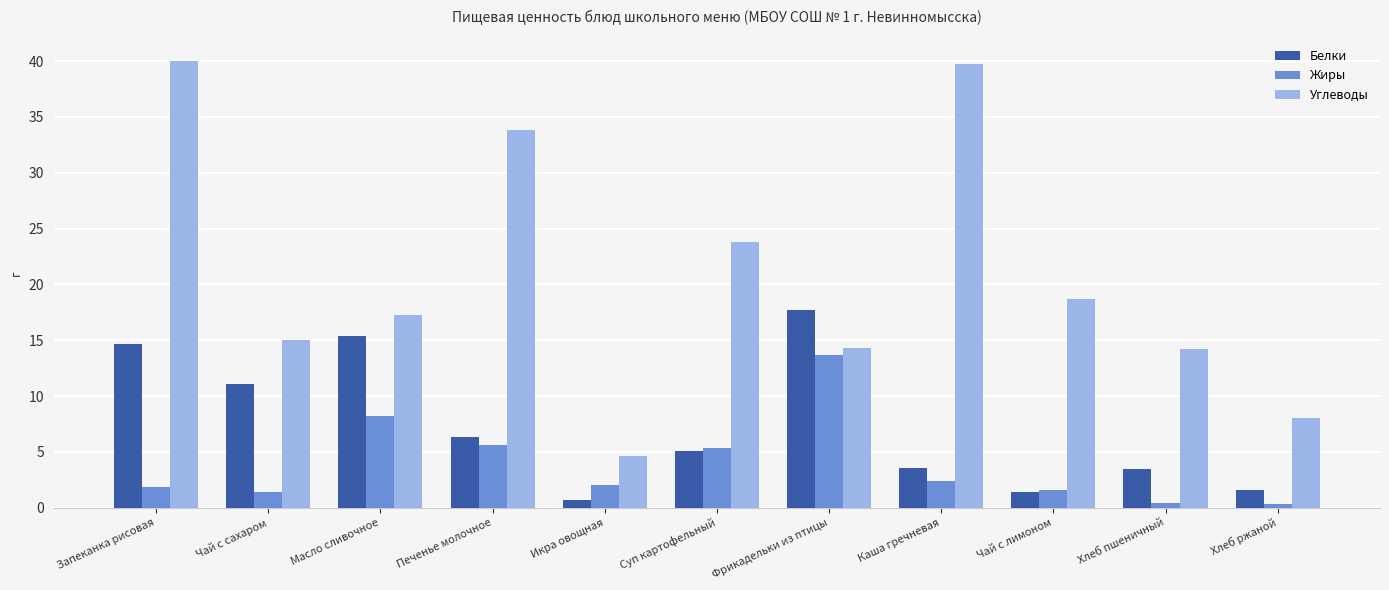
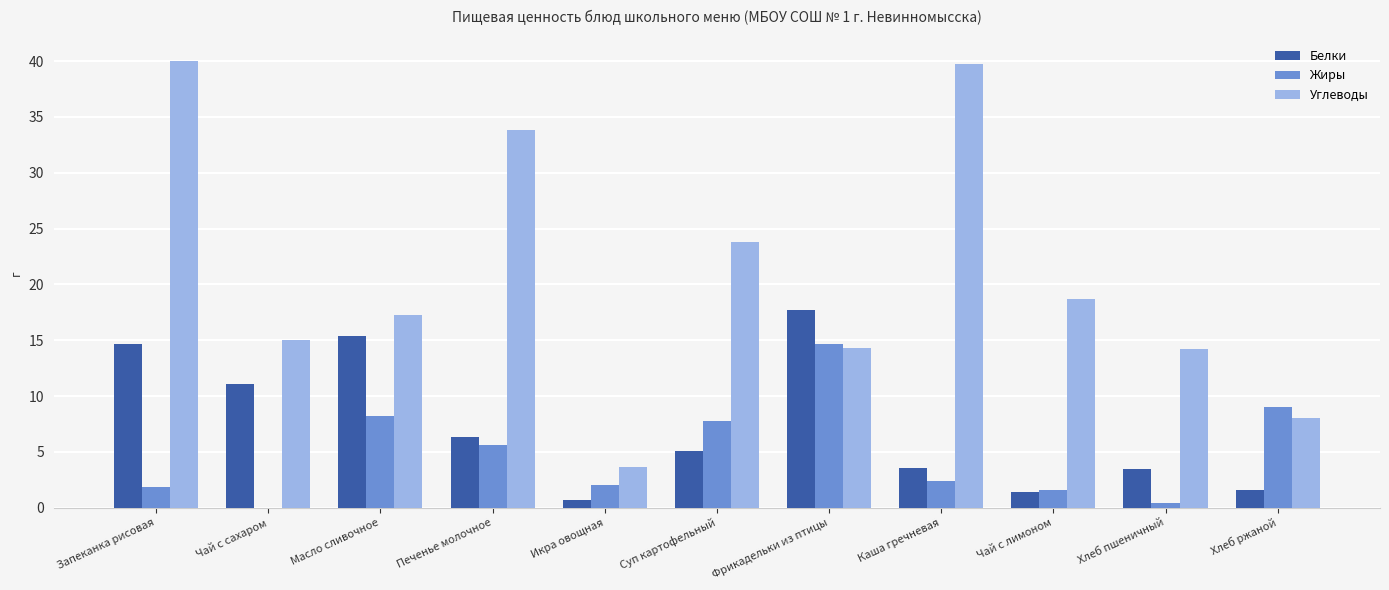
  {
    "Белки": {
      "Запеканка рисовая": 14.7,
      "Чай с сахаром": 11.1,
      "Масло сливочное": 15.4,
      "Печенье молочное": 6.3,
      "Икра овощная": 0.7,
      "Суп картофельный": 5.1,
      "Фрикадельки из птицы": 17.7,
      "Каша гречневая": 3.6,
      "Чай с лимоном": 1.4,
      "Хлеб пшеничный": 3.5,
      "Хлеб ржаной": 1.6
    },
    "Жиры": {
      "Запеканка рисовая": 1.9,
-     "Чай с сахаром": 1.4,
+     "Чай с сахаром": 0.0,
      "Масло сливочное": 8.2,
      "Печенье молочное": 5.7,
      "Икра овощная": 2.0,
-     "Суп картофельный": 5.4,
-     "Фрикадельки из птицы": 13.7,
+     "Суп картофельный": 7.8,
+     "Фрикадельки из птицы": 14.7,
      "Каша гречневая": 2.4,
      "Чай с лимоном": 1.6,
      "Хлеб пшеничный": 0.4,
-     "Хлеб ржаной": 0.3
+     "Хлеб ржаной": 9.0
    },
    "Углеводы": {
      "Запеканка рисовая": 40.0,
      "Чай с сахаром": 15.0,
      "Масло сливочное": 17.3,
      "Печенье молочное": 33.8,
-     "Икра овощная": 4.6,
+     "Икра овощная": 3.6,
      "Суп картофельный": 23.8,
      "Фрикадельки из птицы": 14.3,
      "Каша гречневая": 39.7,
      "Чай с лимоном": 18.7,
      "Хлеб пшеничный": 14.2,
      "Хлеб ржаной": 8.0
    }
  }
